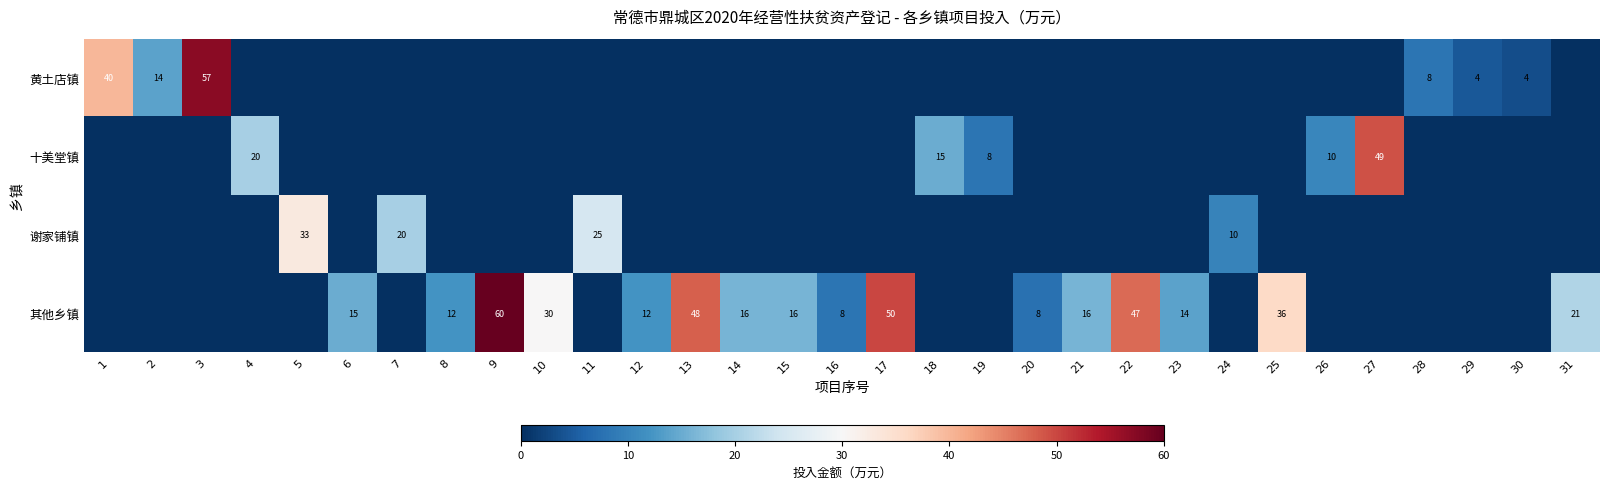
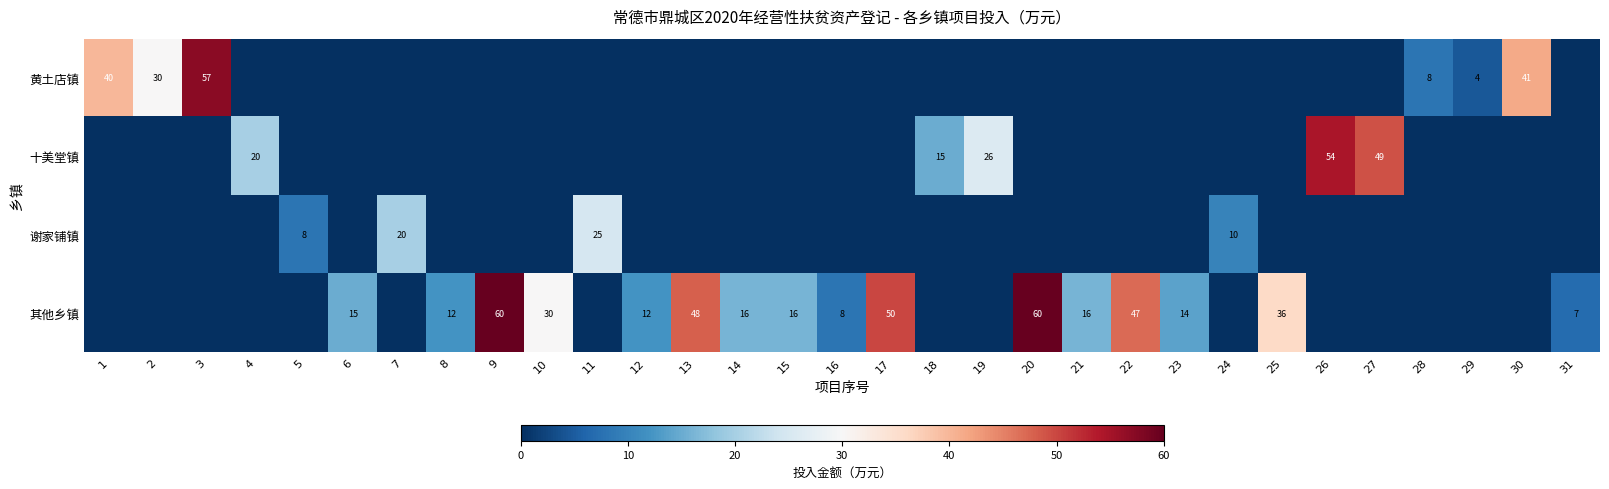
  {
    "黄土店镇": {
      "1": 40,
-     "2": 14,
+     "2": 30,
      "3": 57,
      "28": 8,
      "29": 4,
-     "30": 4
+     "30": 41
    },
    "十美堂镇": {
      "4": 20,
      "18": 15,
-     "19": 8,
-     "26": 10,
+     "19": 26,
+     "26": 54,
      "27": 49
    },
    "谢家铺镇": {
-     "5": 33,
+     "5": 8,
      "7": 20,
      "11": 25,
      "24": 10
    },
    "其他乡镇": {
      "6": 15,
      "8": 12,
      "9": 60,
      "10": 30,
      "12": 12,
      "13": 48,
      "14": 16,
      "15": 16,
      "16": 8,
      "17": 50,
-     "20": 8,
+     "20": 60,
      "21": 16,
      "22": 47,
      "23": 14,
      "25": 36,
-     "31": 21
+     "31": 7
    }
  }
